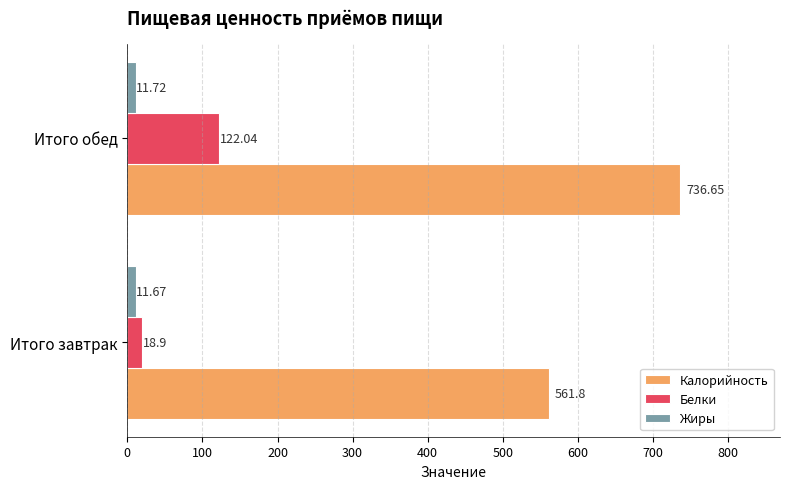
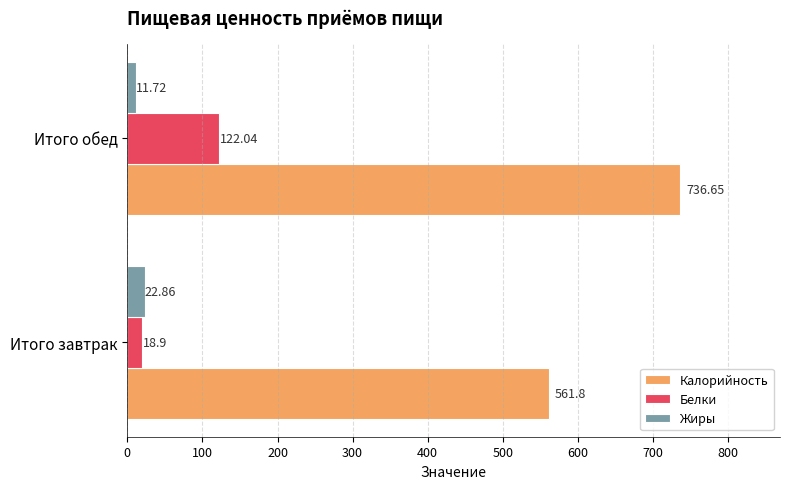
  {
    "Калорийность": {
      "Итого обед": 736.65,
      "Итого завтрак": 561.8
    },
    "Белки": {
      "Итого обед": 122.04,
      "Итого завтрак": 18.9
    },
    "Жиры": {
      "Итого обед": 11.72,
-     "Итого завтрак": 11.67
+     "Итого завтрак": 22.86
    }
  }
